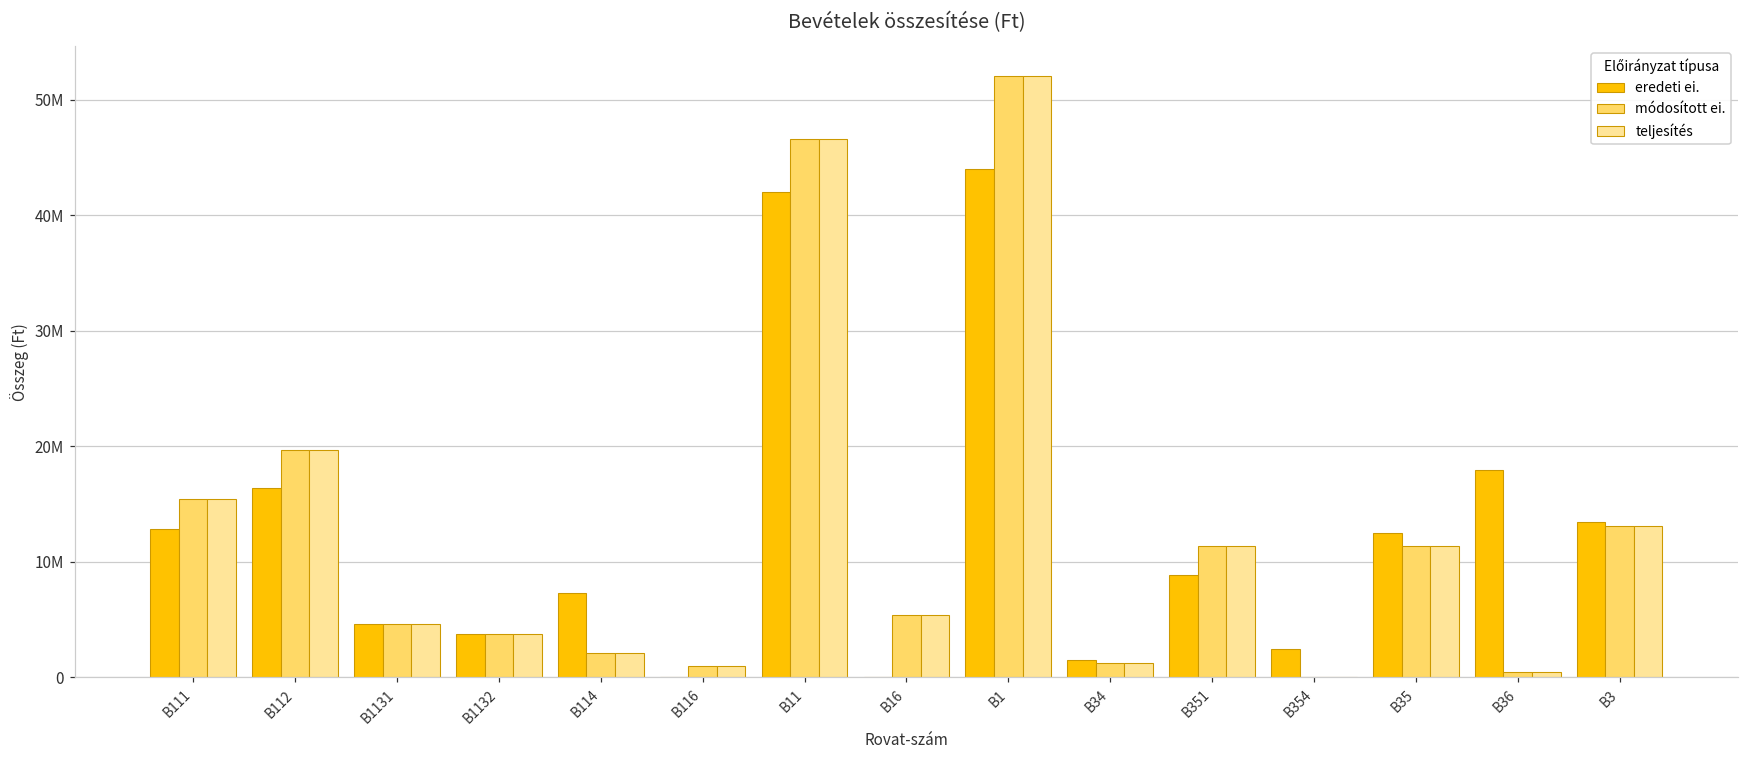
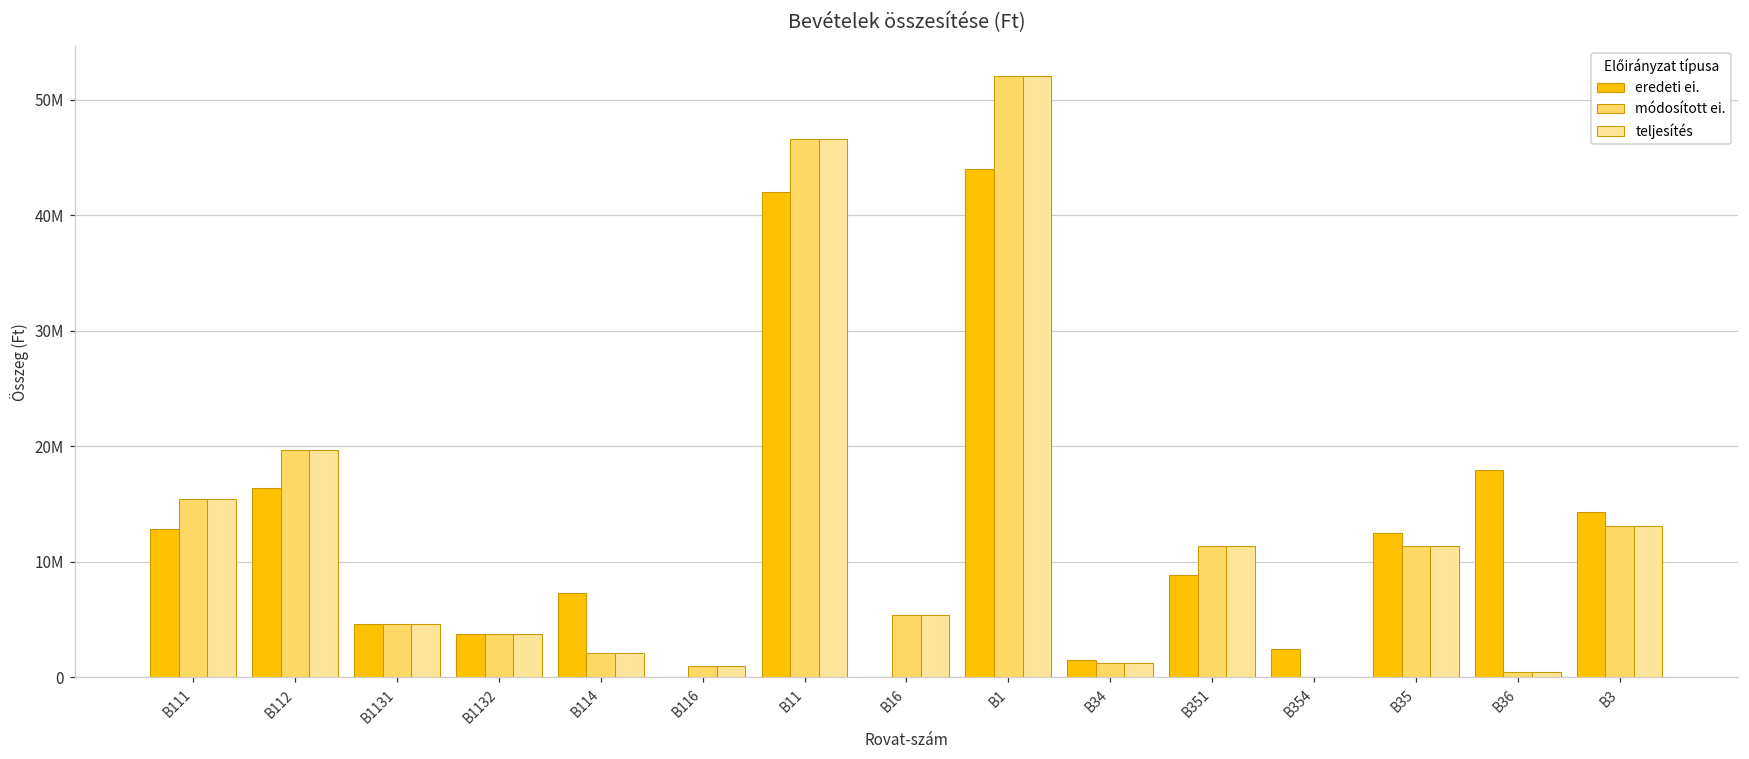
  {
    "eredeti ei.": {
      "B111": 12900000,
      "B112": 16400000,
      "B1131": 4600000,
      "B1132": 3700000,
      "B114": 7300000,
      "B116": 0,
      "B11": 42000000,
      "B16": 0,
      "B1": 44000000,
      "B34": 1500000,
      "B351": 8900000,
      "B354": 2500000,
      "B35": 12500000,
      "B36": 18000000,
-     "B3": 13400000
+     "B3": 14400000
    }
  }
